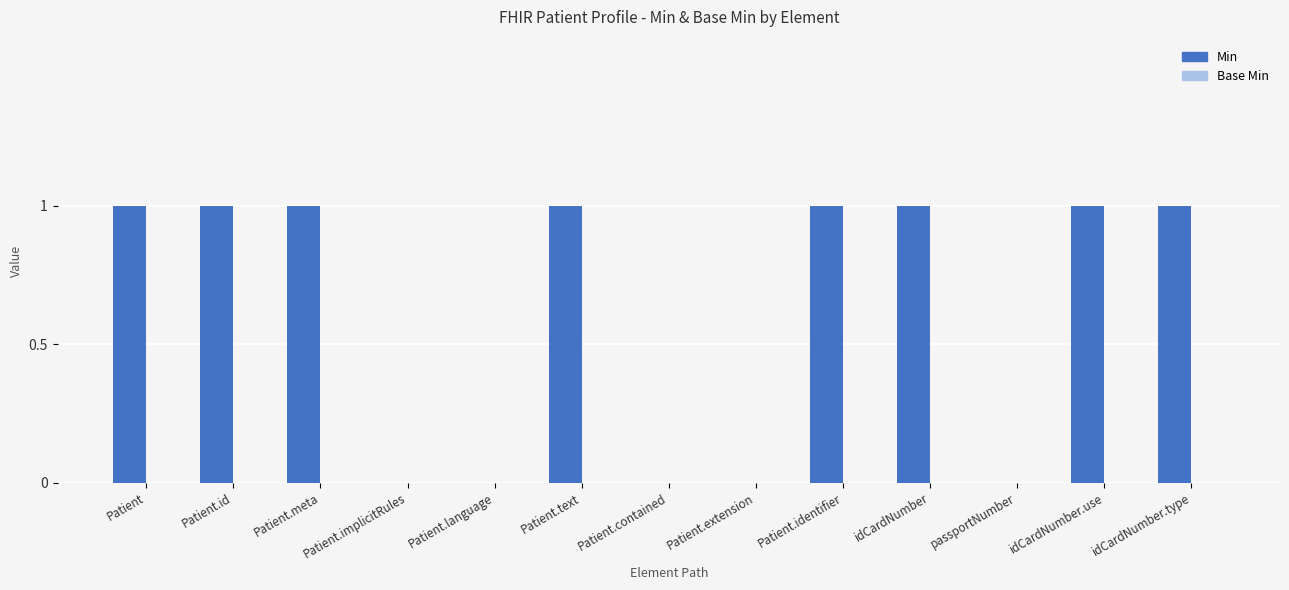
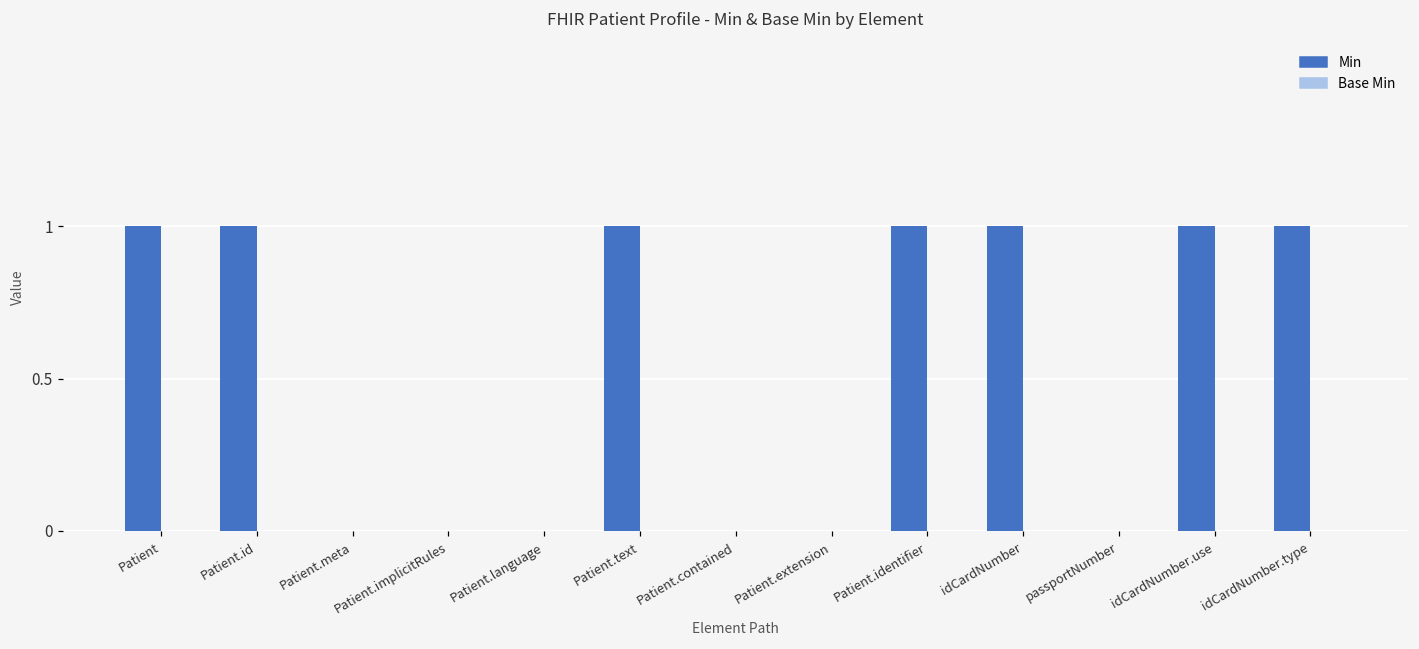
  {
    "Min": {
      "Patient": 1,
      "Patient.id": 1,
-     "Patient.meta": 1,
+     "Patient.meta": 0,
      "Patient.implicitRules": 0,
      "Patient.language": 0,
      "Patient.text": 1,
      "Patient.contained": 0,
      "Patient.extension": 0,
      "Patient.identifier": 1,
      "idCardNumber": 1,
      "passportNumber": 0,
      "idCardNumber.use": 1,
      "idCardNumber.type": 1
    },
    "Base Min": {
      "Patient": 0,
      "Patient.id": 0,
      "Patient.meta": 0,
      "Patient.implicitRules": 0,
      "Patient.language": 0,
      "Patient.text": 0,
      "Patient.contained": 0,
      "Patient.extension": 0,
      "Patient.identifier": 0,
      "idCardNumber": 0,
      "passportNumber": 0,
      "idCardNumber.use": 0,
      "idCardNumber.type": 0
    }
  }
